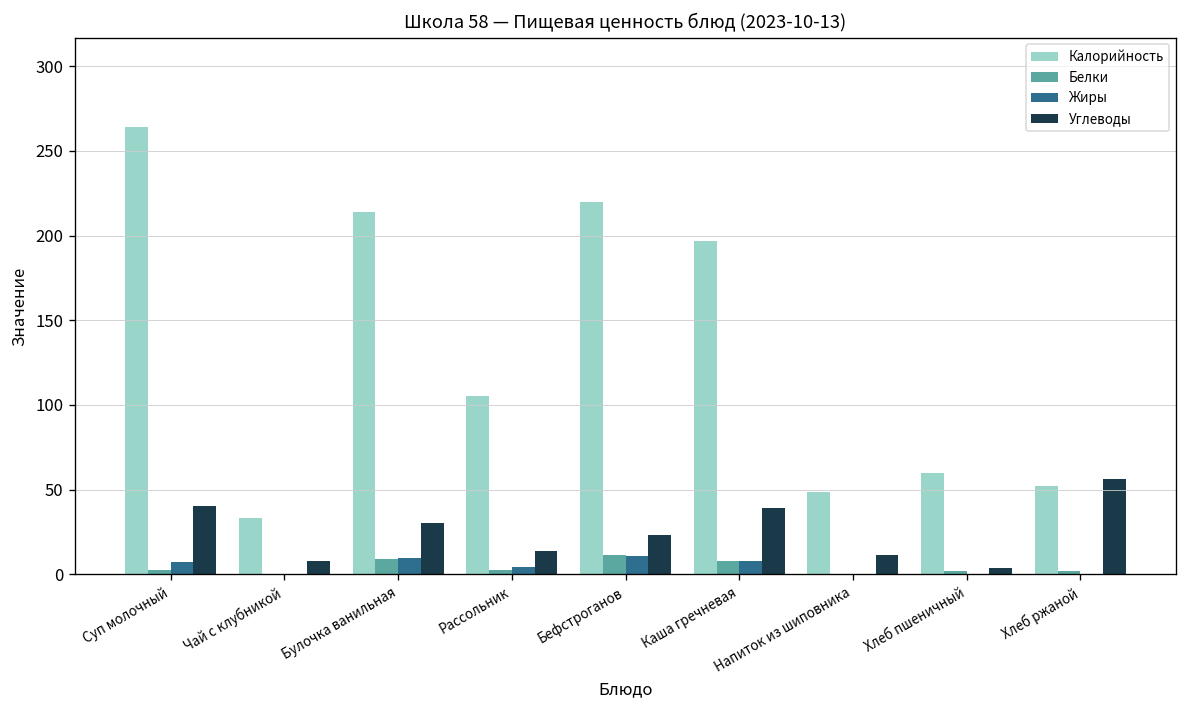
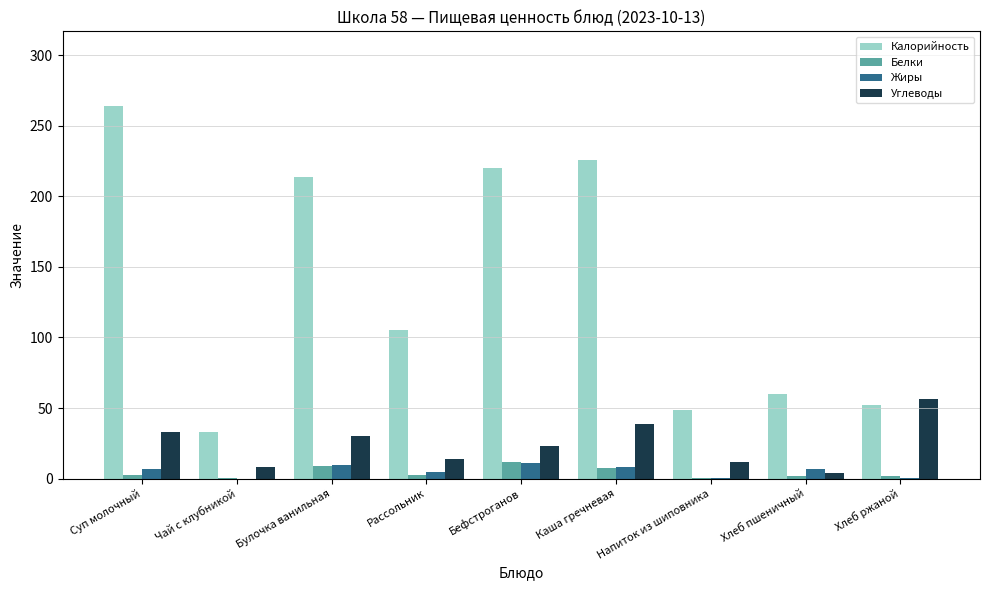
  {
    "Калорийность": {
      "Суп молочный": 264,
      "Чай с клубникой": 33,
      "Булочка ванильная": 214,
      "Рассольник": 105,
      "Бефстроганов": 220,
-     "Каша гречневая": 197,
+     "Каша гречневая": 226,
      "Напиток из шиповника": 48,
      "Хлеб пшеничный": 60,
      "Хлеб ржаной": 52
    },
    "Белки": {
      "Суп молочный": 3,
      "Булочка ванильная": 9,
      "Рассольник": 2,
      "Бефстроганов": 12,
      "Каша гречневая": 8,
      "Хлеб пшеничный": 2,
      "Хлеб ржаной": 2
    },
    "Жиры": {
      "Суп молочный": 7,
      "Булочка ванильная": 10,
      "Рассольник": 4,
      "Бефстроганов": 11,
      "Каша гречневая": 8,
-     "Хлеб пшеничный": 0
+     "Хлеб пшеничный": 7
    },
    "Углеводы": {
-     "Суп молочный": 40,
+     "Суп молочный": 33,
      "Чай с клубникой": 8,
      "Булочка ванильная": 30,
      "Рассольник": 14,
      "Бефстроганов": 23,
      "Каша гречневая": 39,
      "Напиток из шиповника": 11,
      "Хлеб пшеничный": 4,
      "Хлеб ржаной": 56
    }
  }
